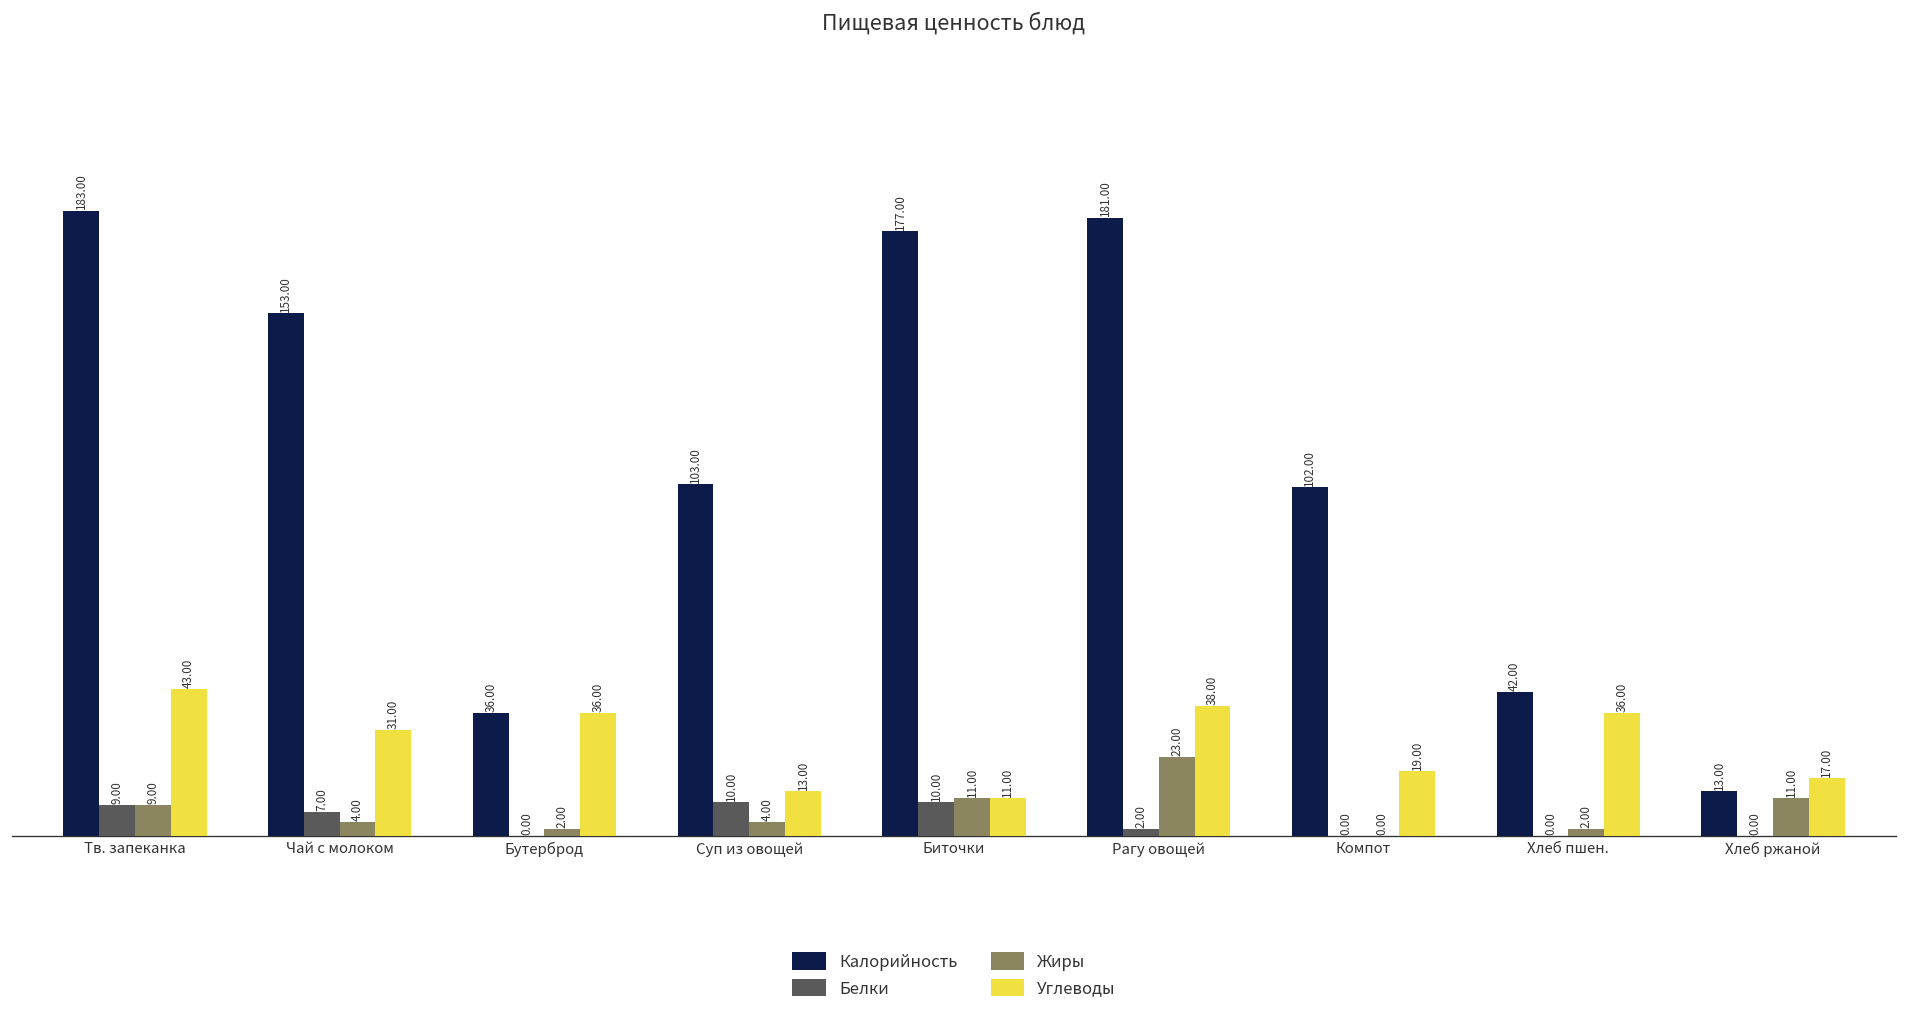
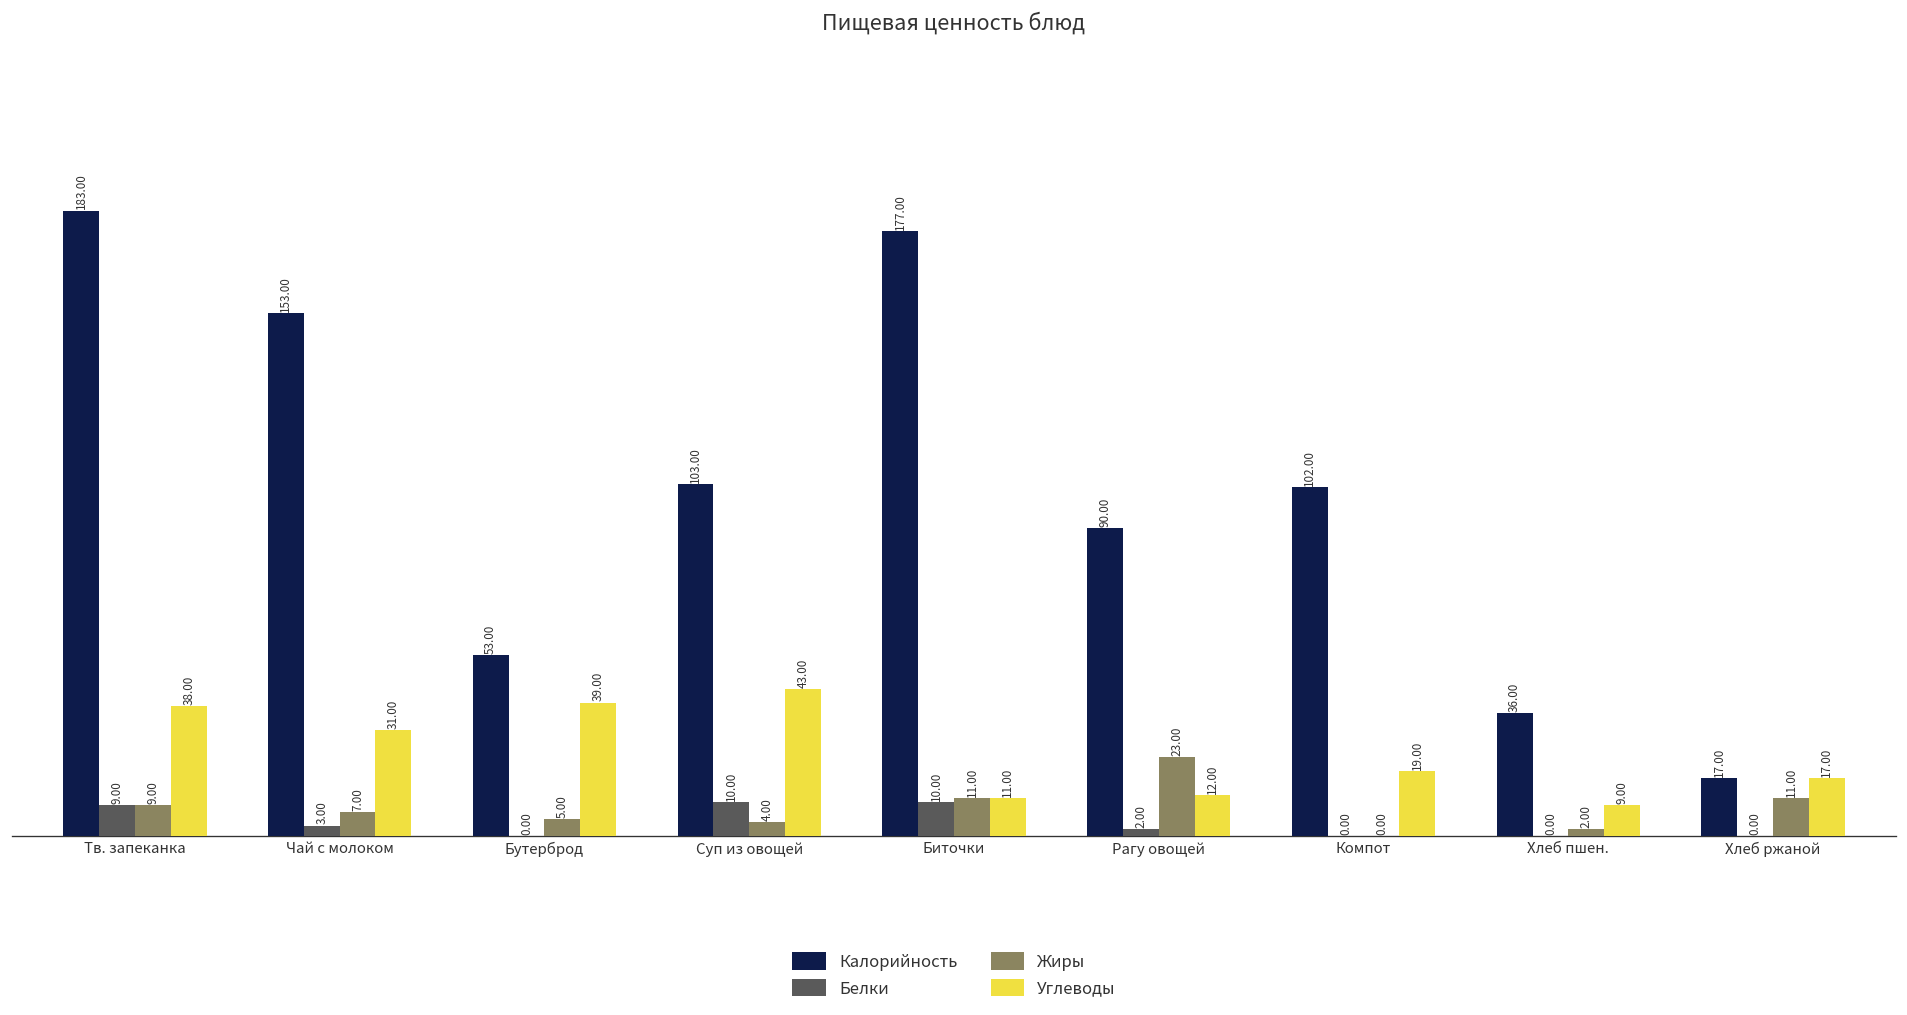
  {
    "Калорийность": {
      "Тв. запеканка": 183.00,
      "Чай с молоком": 153.00,
-     "Бутерброд": 36.00,
+     "Бутерброд": 53.00,
      "Суп из овощей": 103.00,
      "Биточки": 177.00,
-     "Рагу овощей": 181.00,
+     "Рагу овощей": 90.00,
      "Компот": 102.00,
-     "Хлеб пшен.": 42.00,
-     "Хлеб ржаной": 13.00
+     "Хлеб пшен.": 36.00,
+     "Хлеб ржаной": 17.00
    },
    "Белки": {
      "Тв. запеканка": 9.00,
-     "Чай с молоком": 7.00,
+     "Чай с молоком": 3.00,
      "Бутерброд": 0.00,
      "Суп из овощей": 10.00,
      "Биточки": 10.00,
      "Рагу овощей": 2.00,
      "Компот": 0.00,
      "Хлеб пшен.": 0.00,
      "Хлеб ржаной": 0.00
    },
    "Жиры": {
      "Тв. запеканка": 9.00,
-     "Чай с молоком": 4.00,
-     "Бутерброд": 2.00,
+     "Чай с молоком": 7.00,
+     "Бутерброд": 5.00,
      "Суп из овощей": 4.00,
      "Биточки": 11.00,
      "Рагу овощей": 23.00,
      "Компот": 0.00,
      "Хлеб пшен.": 2.00,
      "Хлеб ржаной": 11.00
    },
    "Углеводы": {
-     "Тв. запеканка": 43.00,
+     "Тв. запеканка": 38.00,
      "Чай с молоком": 31.00,
-     "Бутерброд": 36.00,
-     "Суп из овощей": 13.00,
+     "Бутерброд": 39.00,
+     "Суп из овощей": 43.00,
      "Биточки": 11.00,
-     "Рагу овощей": 38.00,
+     "Рагу овощей": 12.00,
      "Компот": 19.00,
-     "Хлеб пшен.": 36.00,
+     "Хлеб пшен.": 9.00,
      "Хлеб ржаной": 17.00
    }
  }
